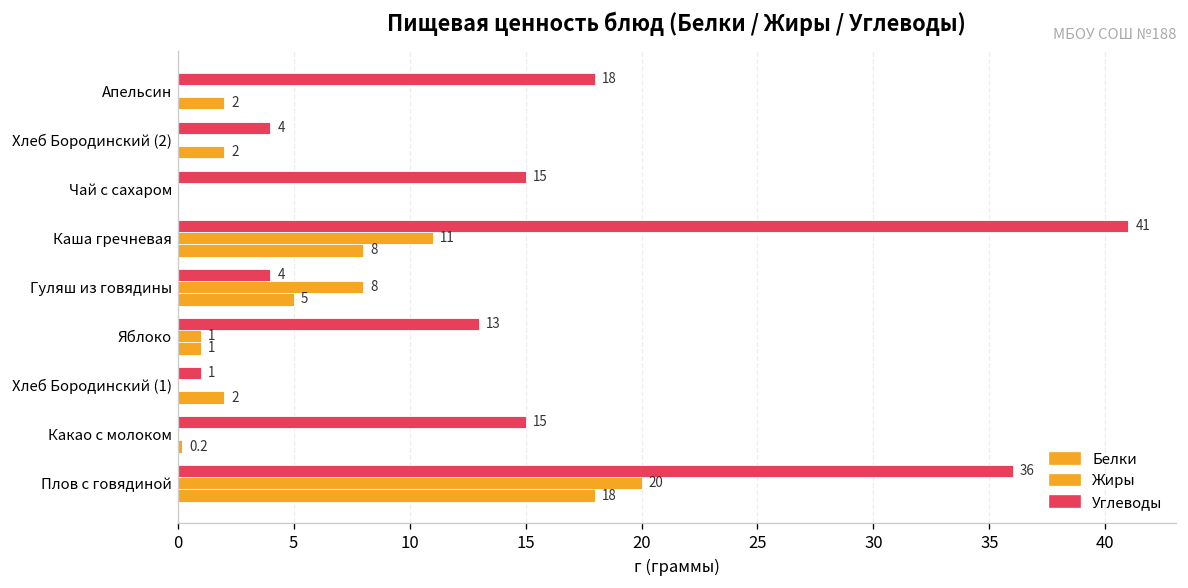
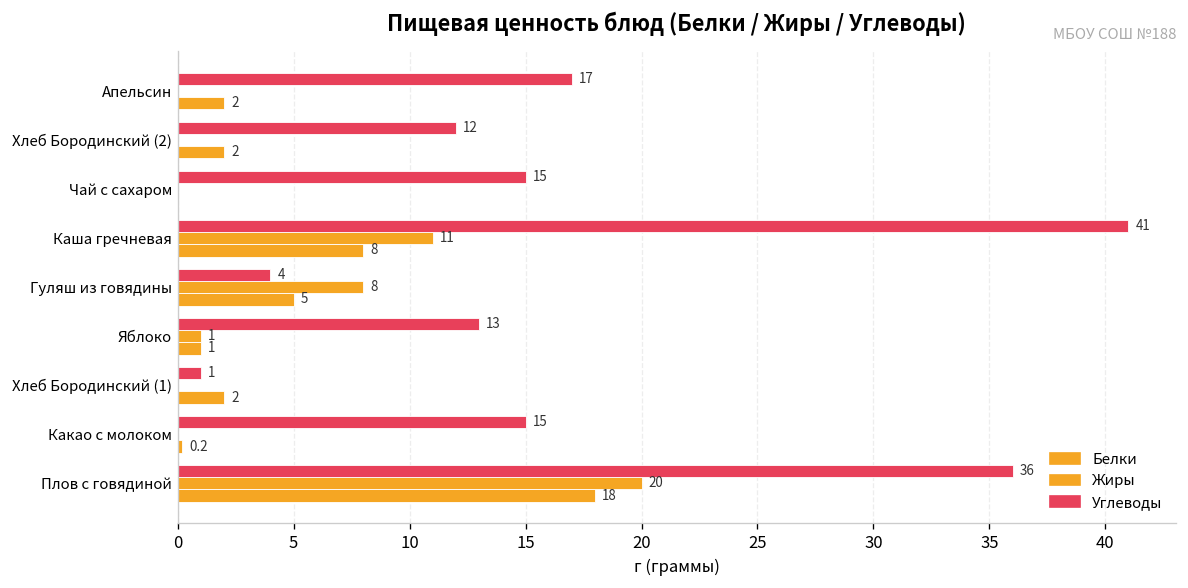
  {
    "Углеводы": {
-     "Апельсин": 18,
-     "Хлеб Бородинский (2)": 4,
+     "Апельсин": 17,
+     "Хлеб Бородинский (2)": 12,
      "Чай с сахаром": 15,
      "Каша гречневая": 41,
      "Гуляш из говядины": 4,
      "Яблоко": 13,
      "Хлеб Бородинский (1)": 1,
      "Какао с молоком": 15,
      "Плов с говядиной": 36
    }
  }
